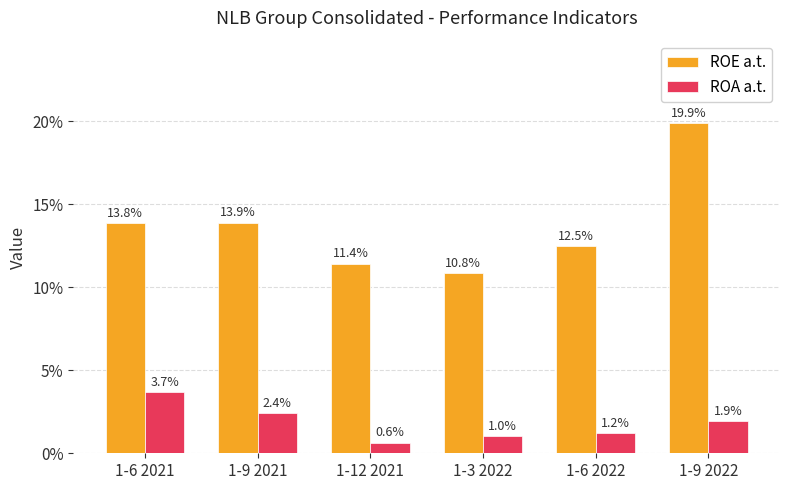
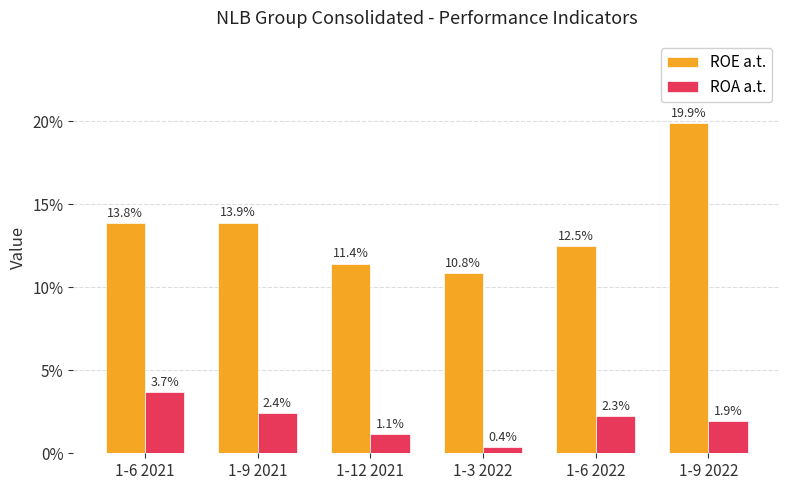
  {
    "ROE a.t.": {
      "1-6 2021": "13.8%",
      "1-9 2021": "13.9%",
      "1-12 2021": "11.4%",
      "1-3 2022": "10.8%",
      "1-6 2022": "12.5%",
      "1-9 2022": "19.9%"
    },
    "ROA a.t.": {
      "1-6 2021": "3.7%",
      "1-9 2021": "2.4%",
-     "1-12 2021": "0.6%",
-     "1-3 2022": "1.0%",
-     "1-6 2022": "1.2%",
+     "1-12 2021": "1.1%",
+     "1-3 2022": "0.4%",
+     "1-6 2022": "2.3%",
      "1-9 2022": "1.9%"
    }
  }
